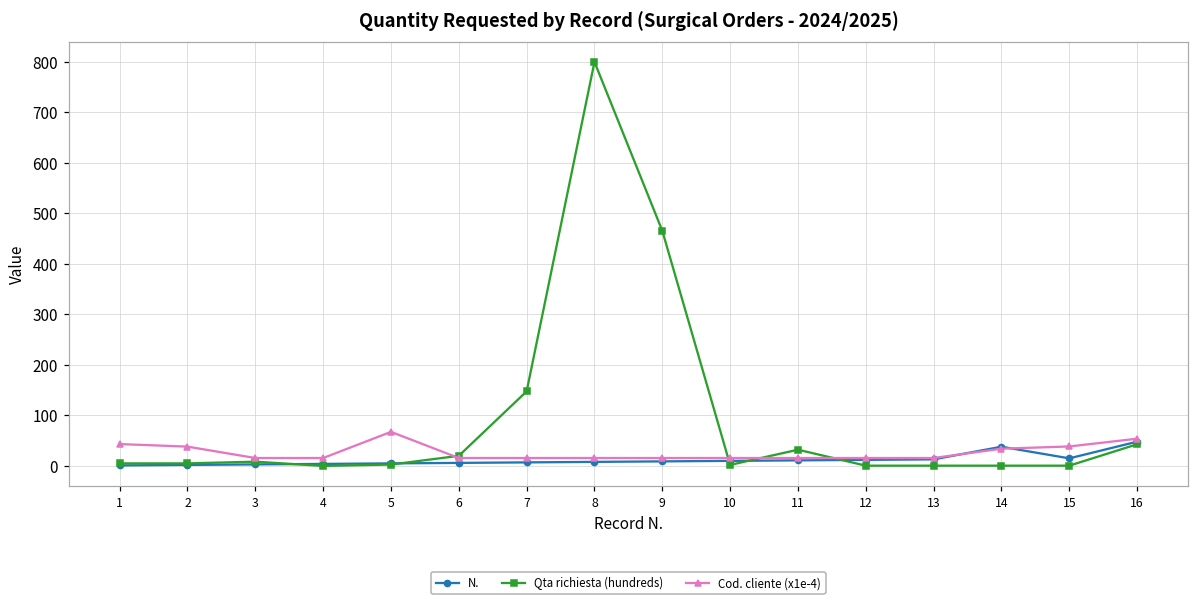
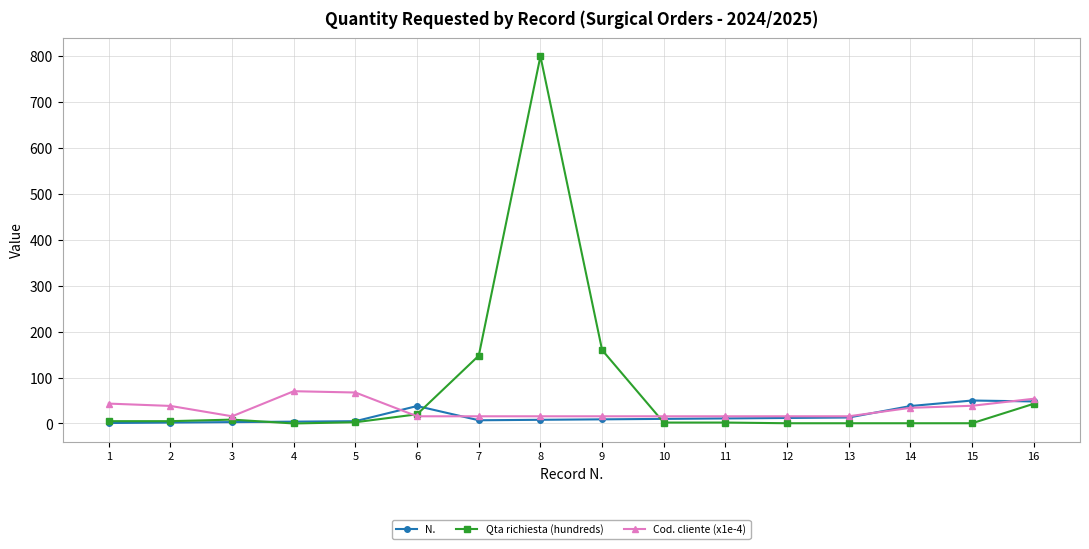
  {
    "N.": {
-     "6": 10,
+     "6": 40,
      "7": 10,
      "8": 10,
      "9": 10,
      "10": 10,
-     "15": 20
+     "15": 50
    },
    "Qta richiesta (hundreds)": {
      "7": 150,
      "8": 800,
-     "9": 470,
+     "9": 160,
      "10": 0,
-     "11": 30,
+     "11": 0,
      "12": 0,
      "13": 0,
      "14": 0,
      "15": 0
    },
    "Cod. cliente (x1e-4)": {
      "1": 40,
      "2": 40,
      "3": 20,
-     "4": 20,
+     "4": 70,
      "5": 70,
      "7": 20,
      "8": 20,
      "9": 20,
      "10": 20,
      "15": 40,
      "16": 50
    }
  }
